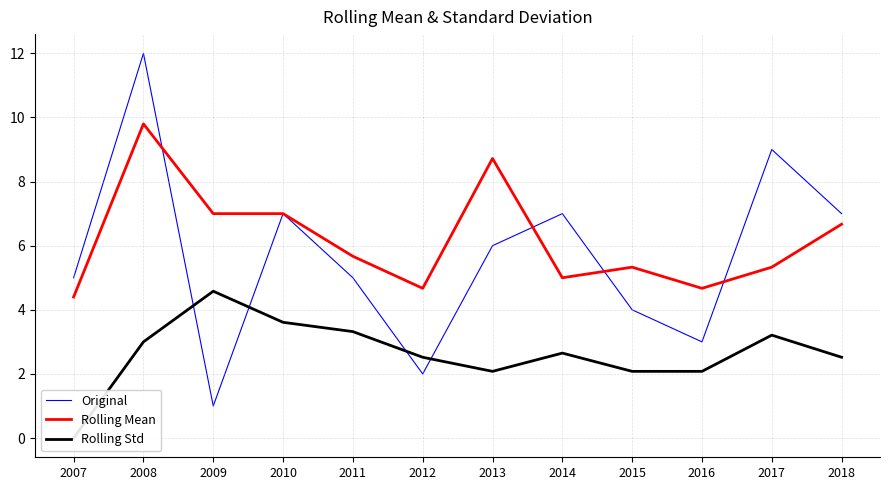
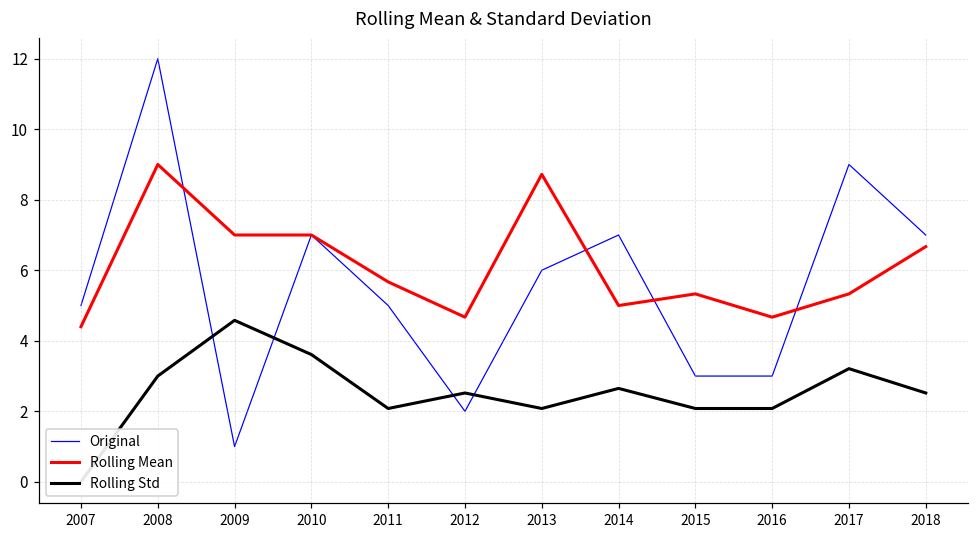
  {
    "Original": {
      "2007": 5,
      "2008": 12,
      "2009": 1,
      "2011": 5,
      "2012": 2,
      "2013": 6,
      "2014": 7,
-     "2015": 4,
+     "2015": 3,
      "2016": 3,
      "2017": 9,
      "2018": 7
    },
    "Rolling Mean": {
      "2007": 4.4,
-     "2008": 9.8,
+     "2008": 9.0,
      "2009": 7.0,
      "2011": 5.7,
      "2012": 4.7,
      "2013": 8.7,
      "2014": 5.0,
      "2015": 5.3,
      "2016": 4.7,
      "2017": 5.3,
      "2018": 6.7
    },
    "Rolling Std": {
      "2008": 3.0,
      "2009": 4.6,
      "2010": 3.6,
-     "2011": 3.3,
+     "2011": 2.1,
      "2012": 2.5,
      "2013": 2.1,
      "2014": 2.7,
      "2015": 2.1,
      "2016": 2.1,
      "2017": 3.2,
      "2018": 2.5
    }
  }
